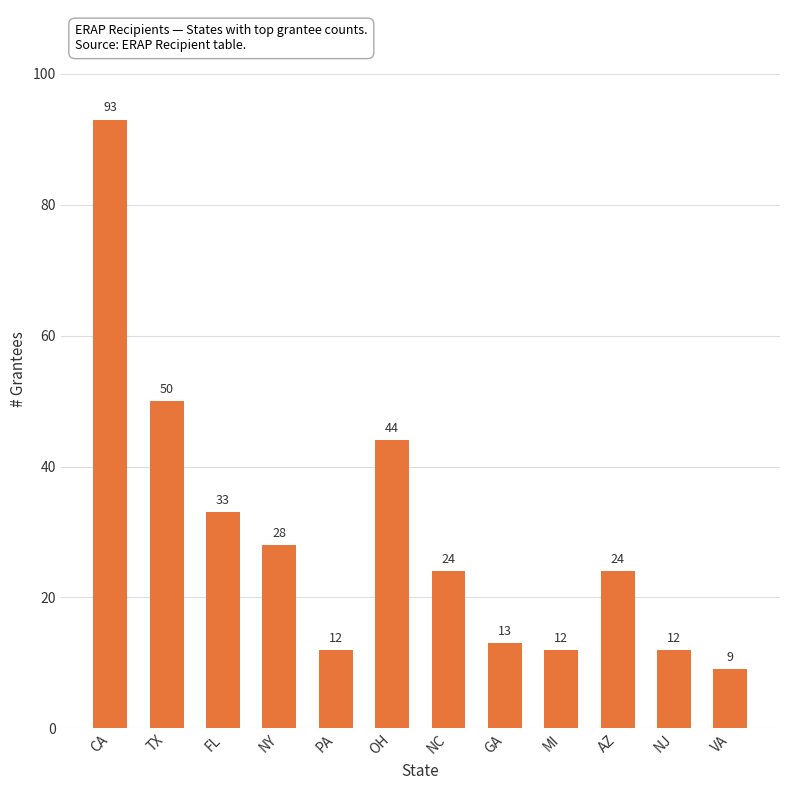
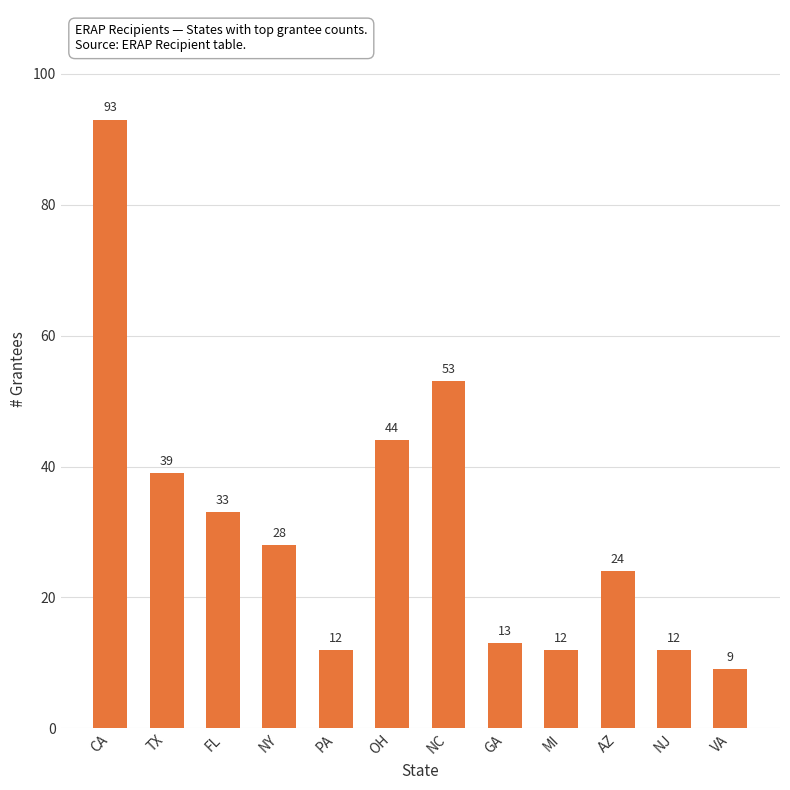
  {
    "CA": 93,
-   "TX": 50,
+   "TX": 39,
    "FL": 33,
    "NY": 28,
    "PA": 12,
    "OH": 44,
-   "NC": 24,
+   "NC": 53,
    "GA": 13,
    "MI": 12,
    "AZ": 24,
    "NJ": 12,
    "VA": 9
  }
